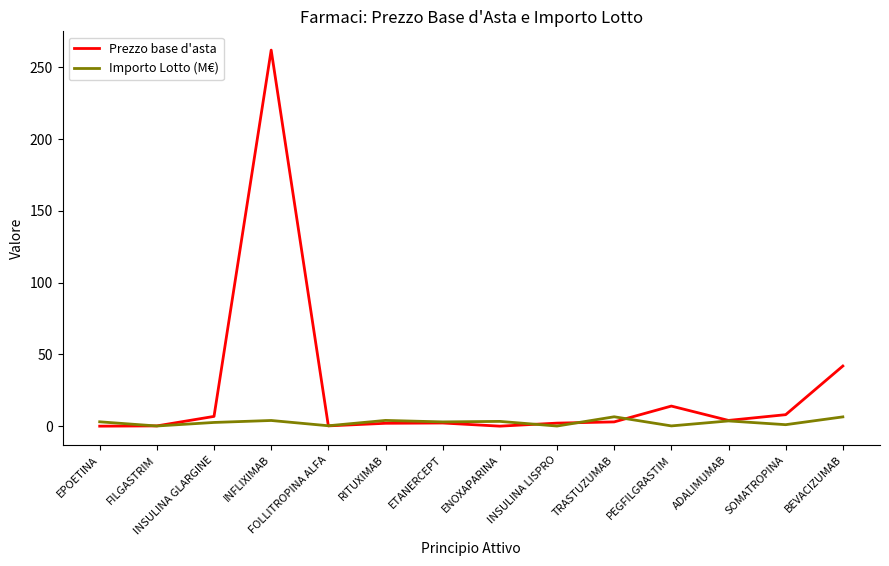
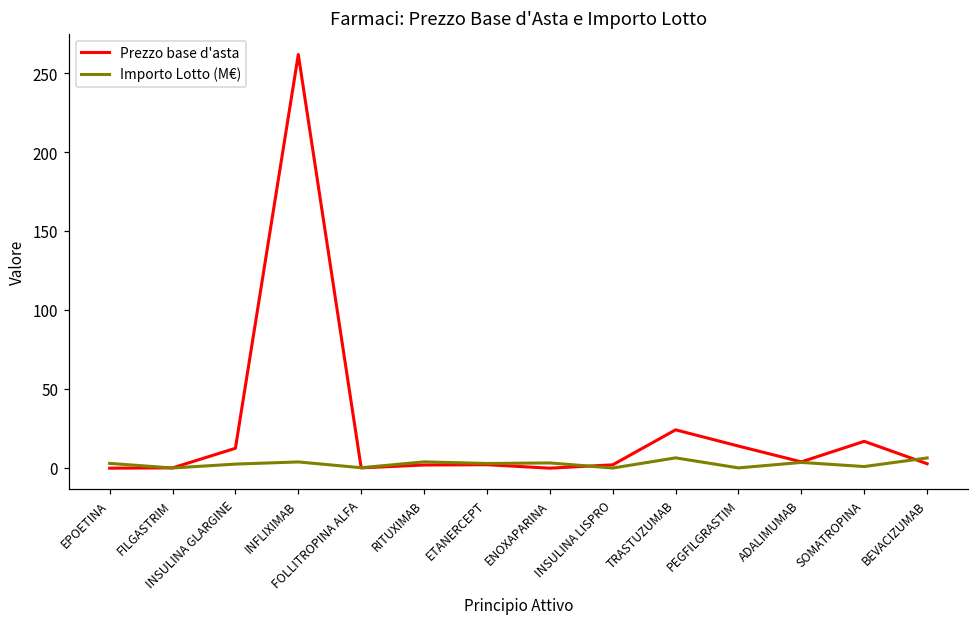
  {
    "Prezzo base d'asta": {
      "EPOETINA": 0,
-     "INSULINA GLARGINE": 7,
+     "INSULINA GLARGINE": 13,
      "INFLIXIMAB": 262,
      "RITUXIMAB": 2,
      "ENOXAPARINA": 0,
      "INSULINA LISPRO": 2,
-     "TRASTUZUMAB": 3,
+     "TRASTUZUMAB": 24,
      "PEGFILGRASTIM": 14,
-     "SOMATROPINA": 8,
-     "BEVACIZUMAB": 42
+     "SOMATROPINA": 17,
+     "BEVACIZUMAB": 3
    },
    "Importo Lotto (M€)": {
      "EPOETINA": 3,
      "INSULINA GLARGINE": 3,
      "INFLIXIMAB": 4,
      "RITUXIMAB": 4,
      "ENOXAPARINA": 3,
      "INSULINA LISPRO": 0,
      "TRASTUZUMAB": 7,
      "PEGFILGRASTIM": 0,
      "SOMATROPINA": 1,
      "BEVACIZUMAB": 6
    }
  }
